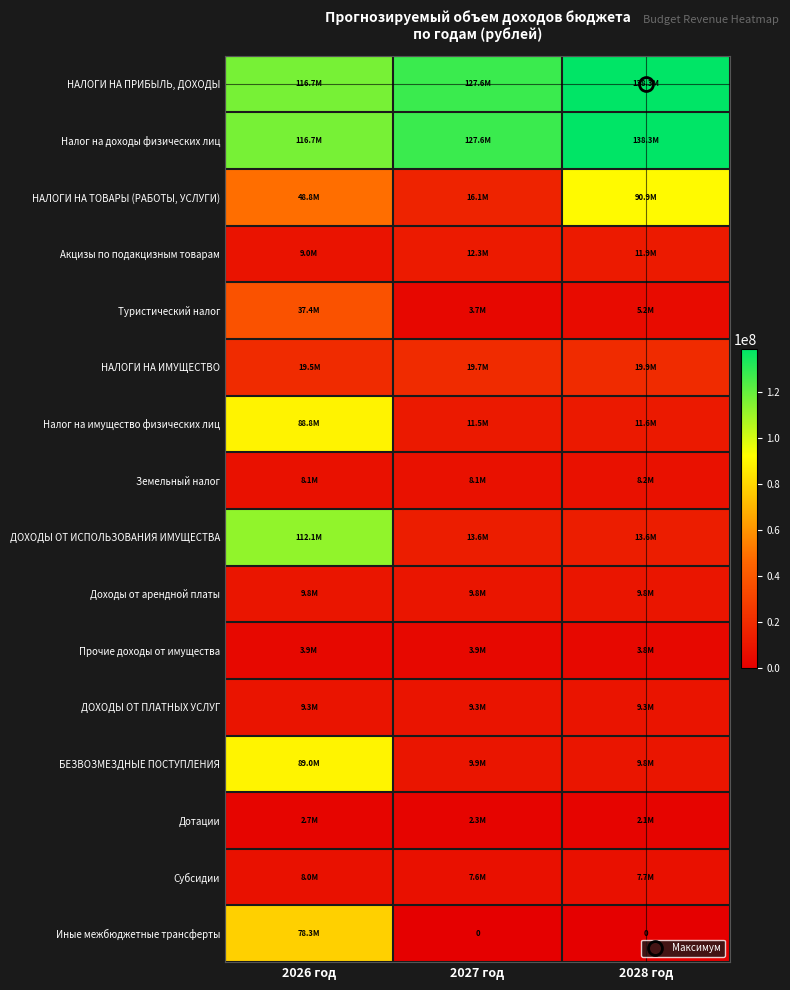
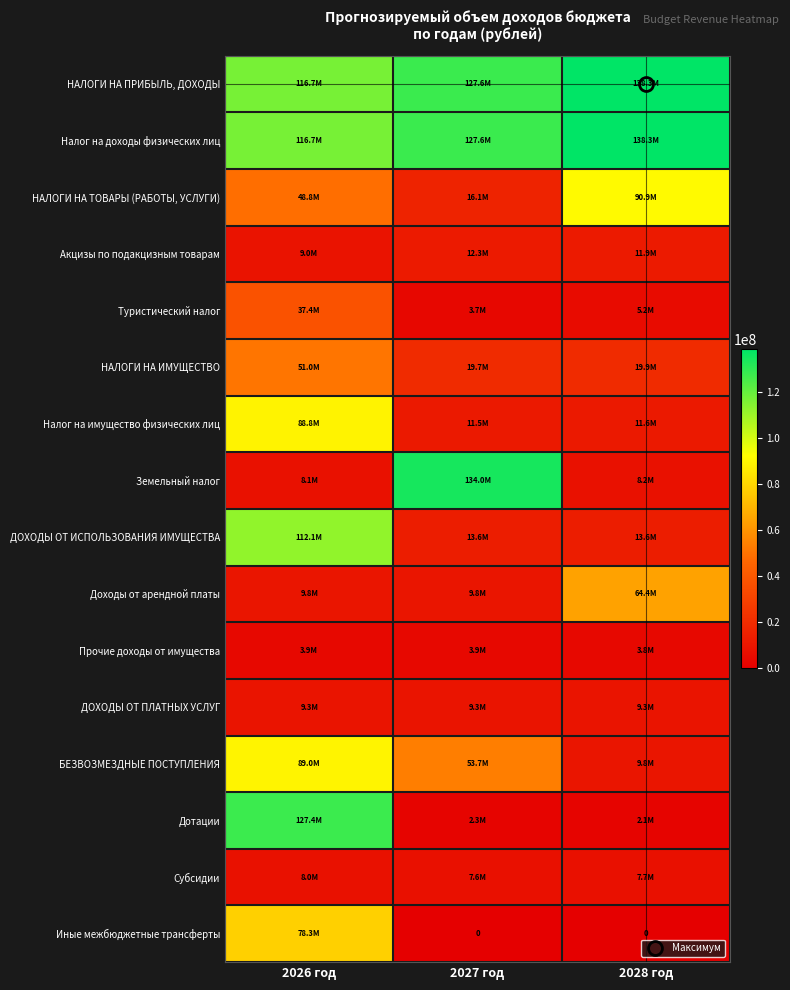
  {
    "НАЛОГИ НА ПРИБЫЛЬ, ДОХОДЫ": {
      "2026 год": "116.7M",
      "2027 год": "127.6M"
    },
    "Налог на доходы физических лиц": {
      "2026 год": "116.7M",
      "2027 год": "127.6M",
      "2028 год": "138.3M"
    },
    "НАЛОГИ НА ТОВАРЫ (РАБОТЫ, УСЛУГИ)": {
      "2026 год": "48.8M",
      "2027 год": "16.1M",
      "2028 год": "90.9M"
    },
    "Акцизы по подакцизным товарам": {
      "2026 год": "9.0M",
      "2027 год": "12.3M",
      "2028 год": "11.9M"
    },
    "Туристический налог": {
      "2026 год": "37.4M",
      "2027 год": "3.7M",
      "2028 год": "5.2M"
    },
    "НАЛОГИ НА ИМУЩЕСТВО": {
-     "2026 год": "19.5M",
+     "2026 год": "51.0M",
      "2027 год": "19.7M",
      "2028 год": "19.9M"
    },
    "Налог на имущество физических лиц": {
      "2026 год": "88.8M",
      "2027 год": "11.5M",
      "2028 год": "11.6M"
    },
    "Земельный налог": {
      "2026 год": "8.1M",
-     "2027 год": "8.1M",
+     "2027 год": "134.0M",
      "2028 год": "8.2M"
    },
    "ДОХОДЫ ОТ ИСПОЛЬЗОВАНИЯ ИМУЩЕСТВА": {
      "2026 год": "112.1M",
      "2027 год": "13.6M",
      "2028 год": "13.6M"
    },
    "Доходы от арендной платы": {
      "2026 год": "9.8M",
      "2027 год": "9.8M",
-     "2028 год": "9.8M"
+     "2028 год": "64.4M"
    },
    "Прочие доходы от имущества": {
      "2026 год": "3.9M",
      "2027 год": "3.9M",
      "2028 год": "3.8M"
    },
    "ДОХОДЫ ОТ ПЛАТНЫХ УСЛУГ": {
      "2026 год": "9.3M",
      "2027 год": "9.3M",
      "2028 год": "9.3M"
    },
    "БЕЗВОЗМЕЗДНЫЕ ПОСТУПЛЕНИЯ": {
      "2026 год": "89.0M",
-     "2027 год": "9.9M",
+     "2027 год": "53.7M",
      "2028 год": "9.8M"
    },
    "Дотации": {
-     "2026 год": "2.7M",
+     "2026 год": "127.4M",
      "2027 год": "2.3M",
      "2028 год": "2.1M"
    },
    "Субсидии": {
      "2026 год": "8.0M",
      "2027 год": "7.6M",
      "2028 год": "7.7M"
    },
    "Иные межбюджетные трансферты": {
      "2026 год": "78.3M",
      "2027 год": "0",
      "2028 год": "0"
    }
  }
